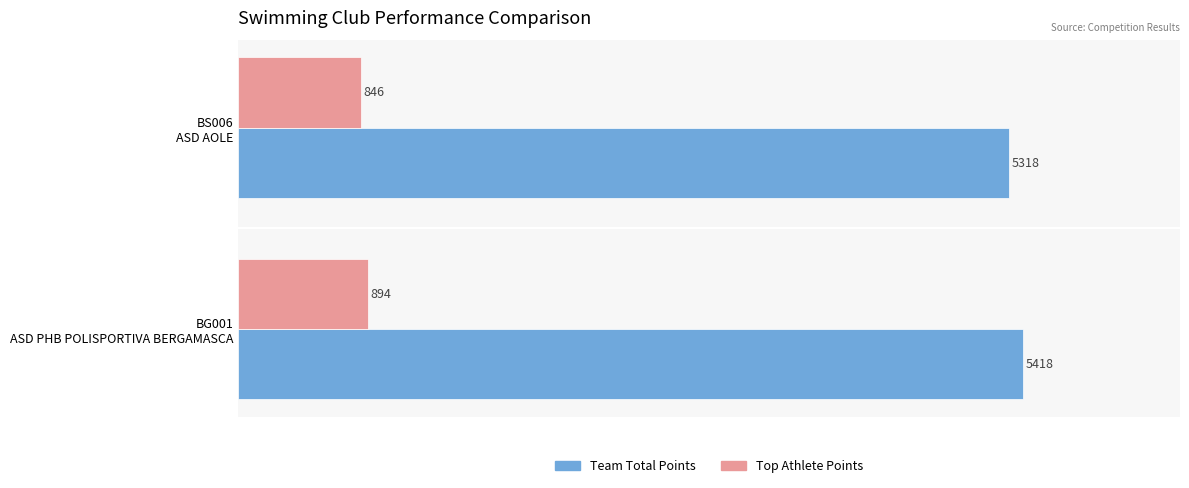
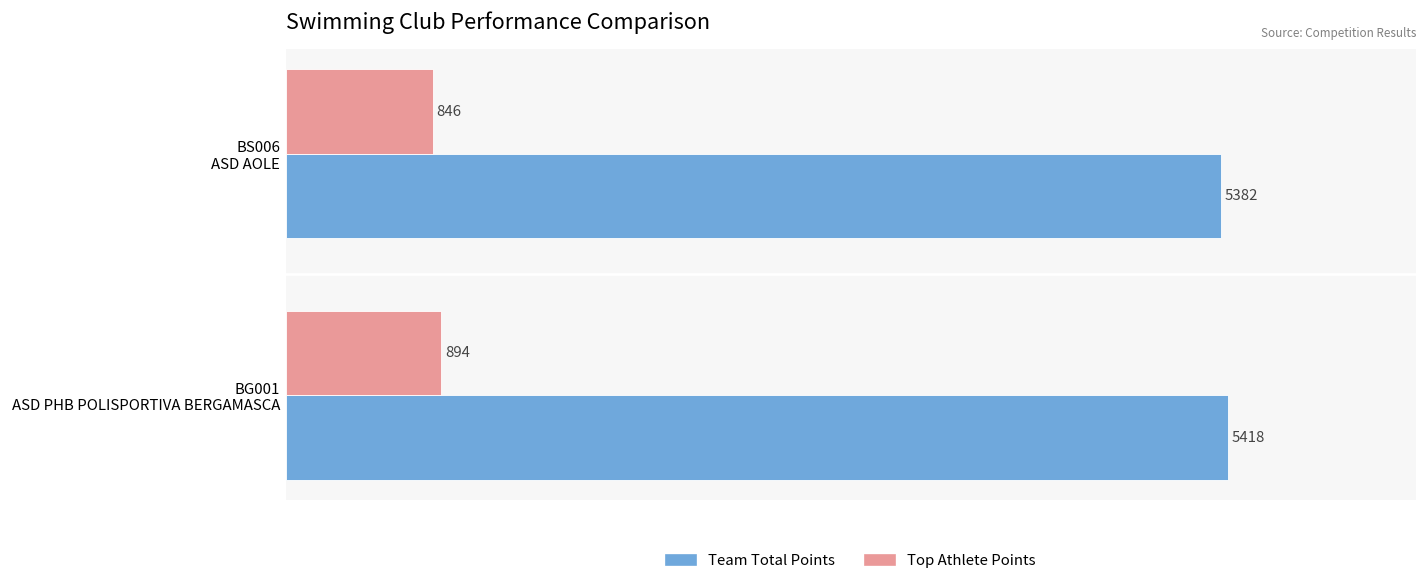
  {
    "Team Total Points": {
-     "BS006 ASD AOLE": 5318,
+     "BS006 ASD AOLE": 5382,
      "BG001 ASD PHB POLISPORTIVA BERGAMASCA": 5418
    },
    "Top Athlete Points": {
      "BS006 ASD AOLE": 846,
      "BG001 ASD PHB POLISPORTIVA BERGAMASCA": 894
    }
  }
